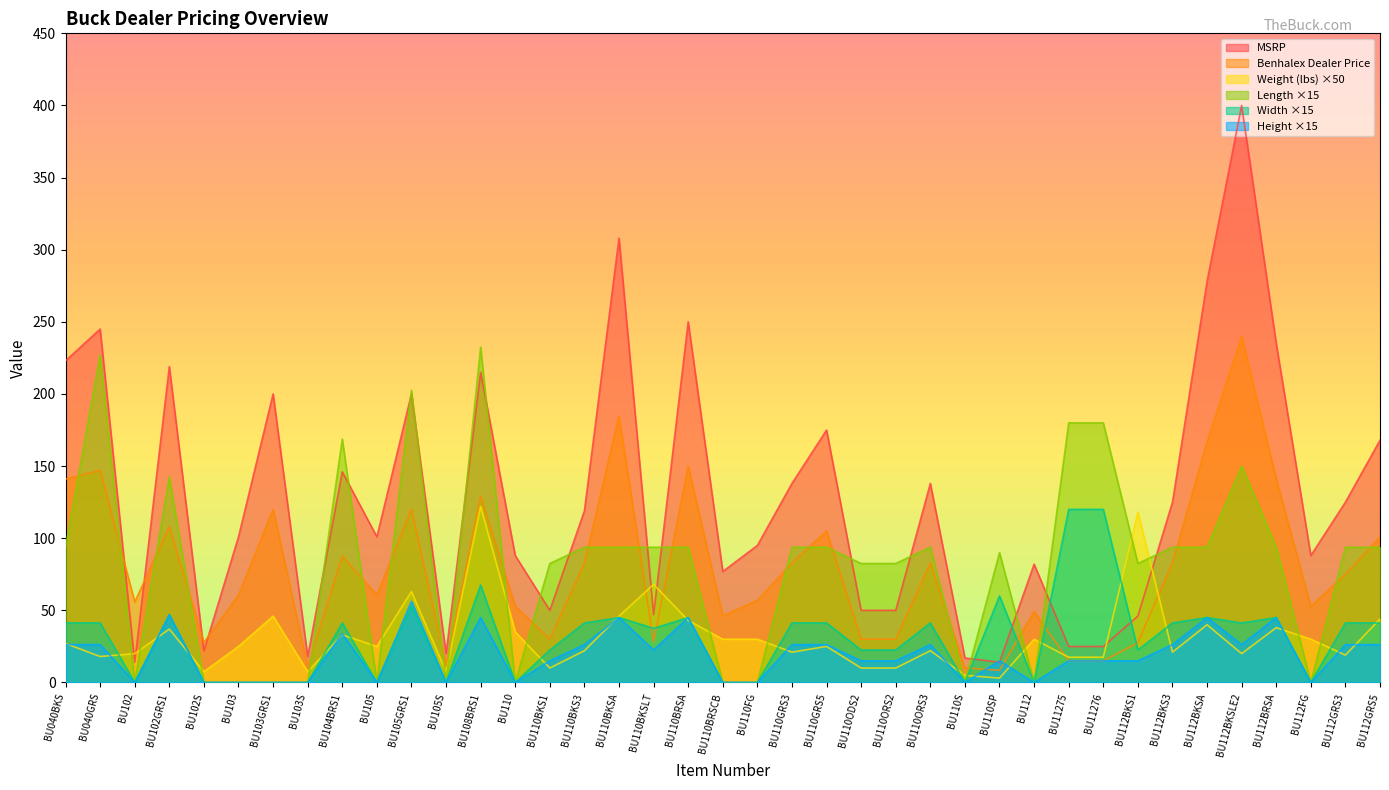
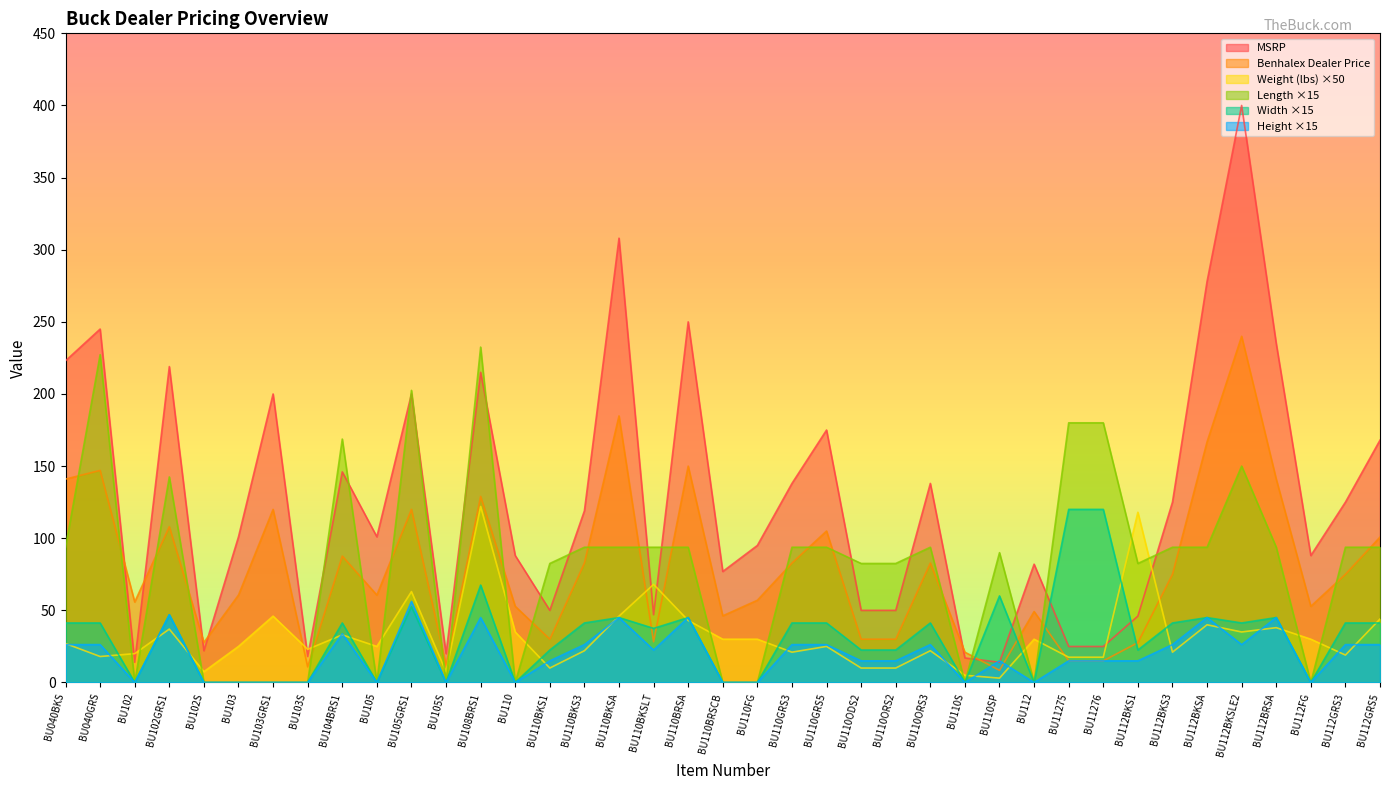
  {
    "MSRP": {
      "BU040BKS": 223,
      "BU040GRS": 245,
      "BU102": 14,
      "BU102GRS1": 219,
      "BU102S": 22,
      "BU103": 101,
      "BU103GRS1": 200,
      "BU103S": 18,
      "BU104BRS1": 146,
      "BU105": 101,
      "BU105GRS1": 200,
      "BU105S": 20,
      "BU108BRS1": 215,
      "BU110": 88,
      "BU110BKS1": 50,
      "BU110BKS3": 119,
      "BU110BKSA": 308,
      "BU110BKSLT": 47,
      "BU110BRSA": 250,
      "BU110BRSCB": 77,
      "BU110FG": 95,
      "BU110GRS3": 138,
      "BU110GRS5": 175,
      "BU110ODS2": 50,
      "BU110ORS2": 50,
      "BU110ORS3": 138,
      "BU110S": 17,
      "BU112": 82,
      "BU11275": 25,
      "BU11276": 25,
      "BU112BKS1": 46,
      "BU112BKS3": 125,
      "BU112BKSA": 278,
      "BU112BRSA": 235,
      "BU112FG": 88,
      "BU112GRS3": 125,
      "BU112GRS5": 168
    },
    "Benhalex Dealer Price": {
      "BU040BKS": 141,
      "BU040GRS": 147,
      "BU102": 56,
      "BU102GRS1": 108,
      "BU102S": 28,
      "BU103": 61,
      "BU103GRS1": 120,
      "BU103S": 11,
      "BU104BRS1": 88,
      "BU105": 61,
      "BU105GRS1": 120,
      "BU105S": 12,
      "BU108BRS1": 129,
      "BU110": 53,
      "BU110BKS1": 30,
      "BU110BKS3": 83,
      "BU110BKSA": 185,
      "BU110BKSLT": 28,
      "BU110BRSA": 150,
      "BU110BRSCB": 46,
      "BU110FG": 57,
      "BU110GRS3": 83,
      "BU110GRS5": 105,
      "BU110ODS2": 30,
      "BU110ORS2": 30,
      "BU110ORS3": 83,
-     "BU110S": 10,
+     "BU110S": 21,
      "BU110SP": 8,
      "BU112": 49,
      "BU112BKS1": 28,
-     "BU112BKS3": 83,
+     "BU112BKS3": 75,
      "BU112BKSA": 167,
      "BU112BKSLE2": 240,
      "BU112BRSA": 141,
      "BU112FG": 53,
      "BU112GRS3": 75,
      "BU112GRS5": 101
    },
    "Weight (lbs) ×50": {
      "BU040GRS": 18,
      "BU102": 20,
      "BU102GRS1": 37,
      "BU102S": 8,
      "BU103": 25,
      "BU103GRS1": 46,
-     "BU103S": 8,
+     "BU103S": 23,
      "BU105": 25,
      "BU105GRS1": 63,
      "BU105S": 8,
      "BU108BRS1": 122,
      "BU110": 35,
      "BU110BKS1": 10,
      "BU110BKS3": 22,
      "BU110BKSLT": 68,
      "BU110BRSA": 43,
      "BU110BRSCB": 30,
      "BU110FG": 30,
      "BU110GRS3": 21,
      "BU110ODS2": 10,
      "BU110ORS2": 10,
      "BU110ORS3": 22,
      "BU110S": 5,
      "BU110SP": 3,
      "BU112": 30,
      "BU11275": 18,
      "BU11276": 18,
      "BU112BKS1": 118,
      "BU112BKS3": 21,
      "BU112BKSA": 40,
-     "BU112BKSLE2": 20,
+     "BU112BKSLE2": 35,
      "BU112BRSA": 38,
      "BU112FG": 30,
      "BU112GRS3": 19,
      "BU112GRS5": 44
    },
    "Length ×15": {
      "BU040BKS": 94,
      "BU040GRS": 227,
      "BU102GRS1": 143,
      "BU104BRS1": 169,
      "BU105GRS1": 203,
      "BU108BRS1": 233,
      "BU110BKS1": 83,
      "BU110BKS3": 94,
      "BU110BKSA": 94,
      "BU110BKSLT": 94,
      "BU110BRSA": 94,
      "BU110GRS3": 94,
      "BU110GRS5": 94,
      "BU110ODS2": 83,
      "BU110ORS2": 83,
      "BU110ORS3": 94,
      "BU110SP": 90,
      "BU11275": 180,
      "BU11276": 180,
      "BU112BKS1": 83,
      "BU112BKS3": 94,
      "BU112BKSA": 94,
      "BU112BKSLE2": 150,
      "BU112BRSA": 94,
      "BU112GRS3": 94,
      "BU112GRS5": 94
    },
    "Width ×15": {
      "BU040BKS": 41,
      "BU040GRS": 41,
      "BU104BRS1": 41,
      "BU105GRS1": 53,
      "BU108BRS1": 68,
      "BU110BKS1": 23,
      "BU110BKS3": 41,
      "BU110BKSLT": 38,
      "BU110GRS3": 41,
      "BU110GRS5": 41,
      "BU110ODS2": 23,
      "BU110ORS2": 23,
      "BU110ORS3": 41,
      "BU110SP": 60,
      "BU11275": 120,
      "BU11276": 120,
      "BU112BKS1": 23,
      "BU112BKS3": 41,
      "BU112BKSLE2": 41,
      "BU112GRS3": 41,
      "BU112GRS5": 41
    },
    "Height ×15": {
      "BU040GRS": 26,
      "BU105GRS1": 56,
      "BU108BRS1": 45,
      "BU110BKS1": 15,
      "BU110BKS3": 26,
      "BU110BKSLT": 23,
      "BU110GRS3": 26,
      "BU110ODS2": 15,
      "BU110ORS2": 15,
      "BU110ORS3": 26,
      "BU112BKS1": 15,
      "BU112BKS3": 26,
      "BU112BKSLE2": 26,
      "BU112GRS3": 26,
      "BU112GRS5": 26
    }
  }
